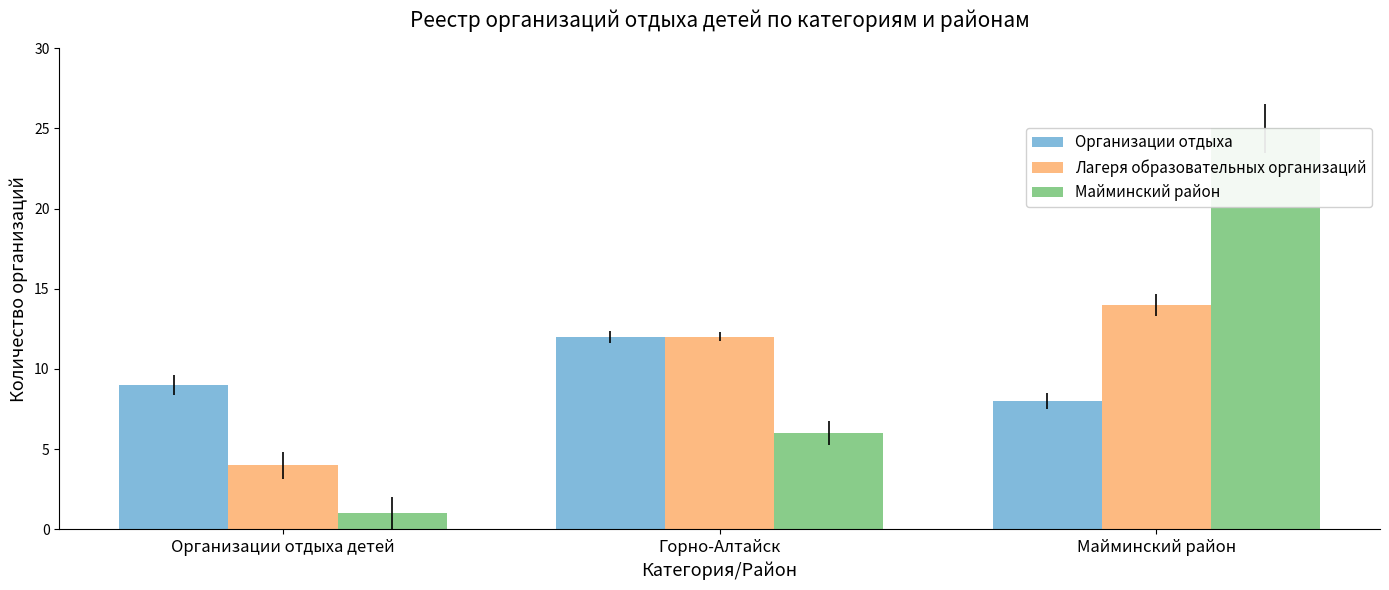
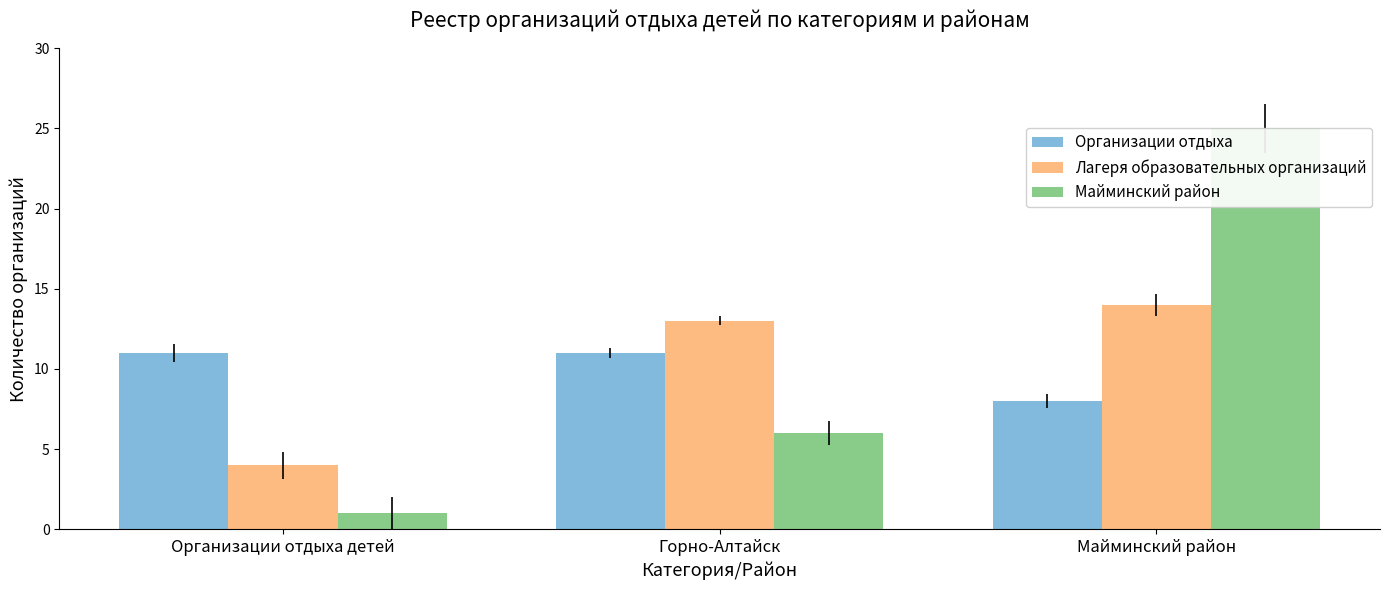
  {
    "Организации отдыха": {
-     "Организации отдыха детей": 9,
-     "Горно-Алтайск": 12,
+     "Организации отдыха детей": 11,
+     "Горно-Алтайск": 11,
      "Майминский район": 8
    },
    "Лагеря образовательных организаций": {
      "Организации отдыха детей": 4,
-     "Горно-Алтайск": 12,
+     "Горно-Алтайск": 13,
      "Майминский район": 14
    },
    "Майминский район": {
      "Организации отдыха детей": 1,
      "Горно-Алтайск": 6
    }
  }
